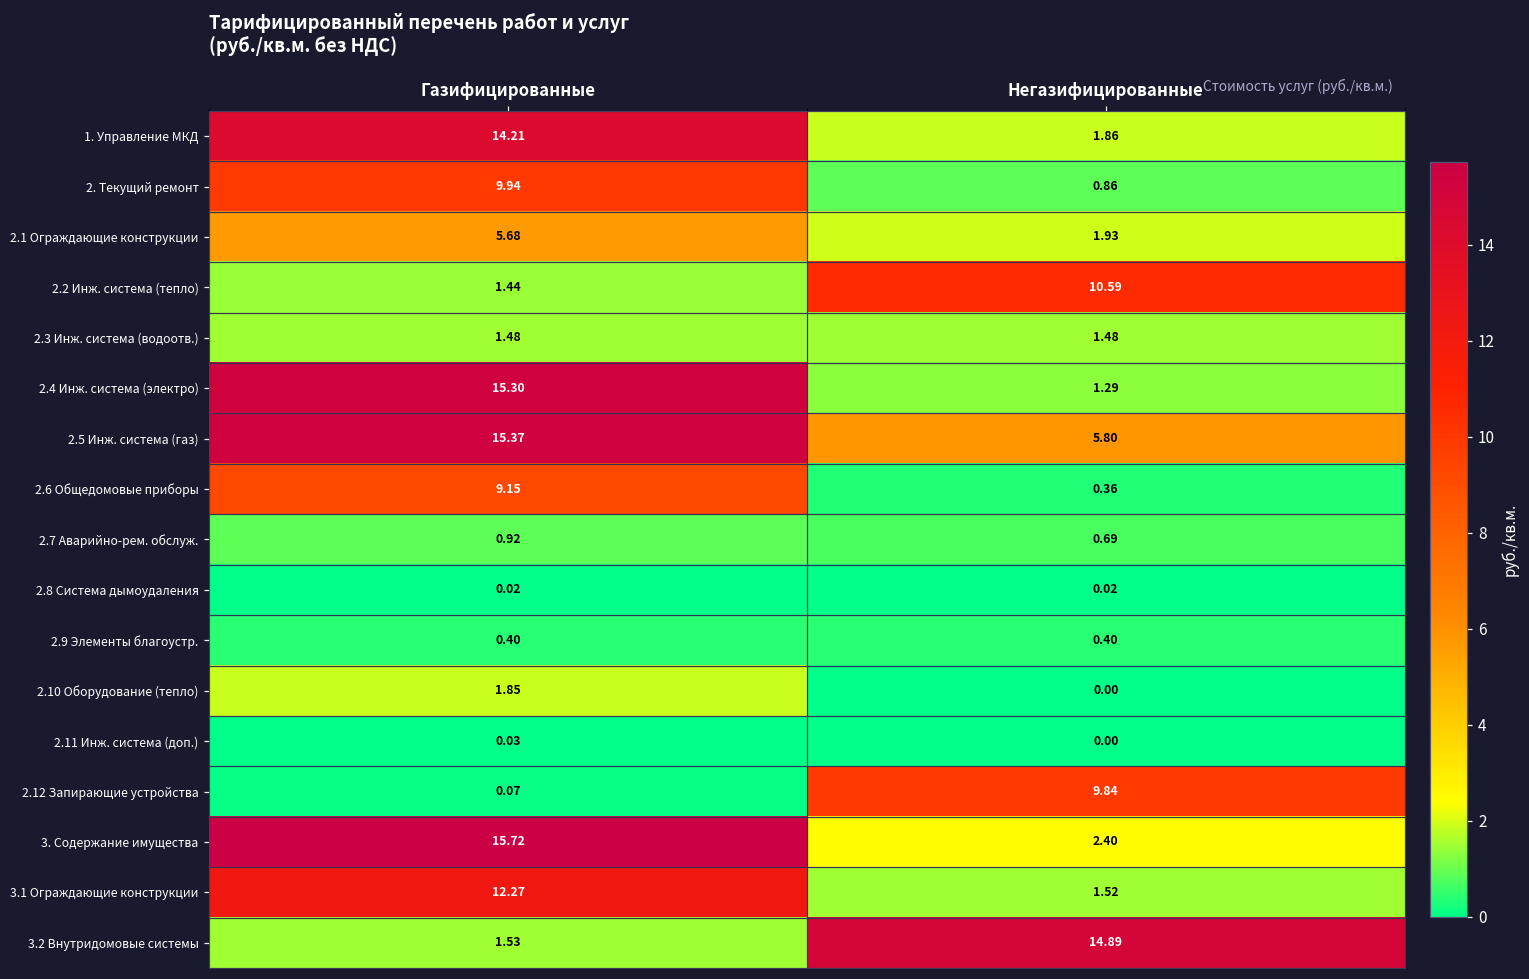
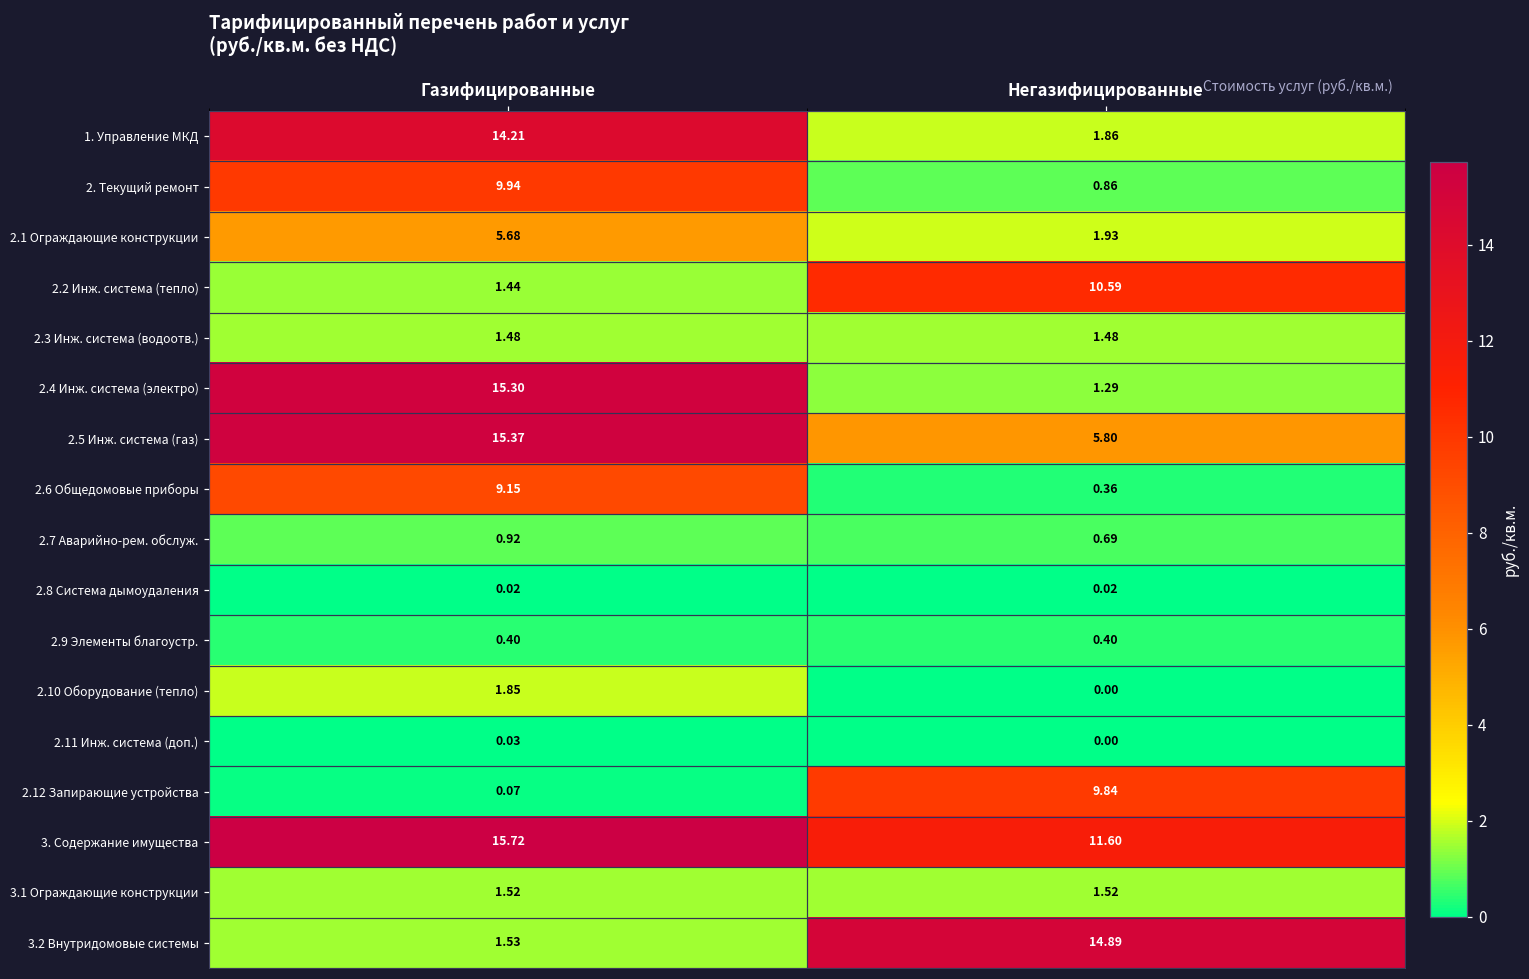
  {
    "1. Управление МКД": {
      "Газифицированные": 14.21,
      "Негазифицированные": 1.86
    },
    "2. Текущий ремонт": {
      "Газифицированные": 9.94,
      "Негазифицированные": 0.86
    },
    "2.1 Ограждающие конструкции": {
      "Газифицированные": 5.68,
      "Негазифицированные": 1.93
    },
    "2.2 Инж. система (тепло)": {
      "Газифицированные": 1.44,
      "Негазифицированные": 10.59
    },
    "2.3 Инж. система (водоотв.)": {
      "Газифицированные": 1.48,
      "Негазифицированные": 1.48
    },
    "2.4 Инж. система (электро)": {
      "Газифицированные": 15.30,
      "Негазифицированные": 1.29
    },
    "2.5 Инж. система (газ)": {
      "Газифицированные": 15.37,
      "Негазифицированные": 5.80
    },
    "2.6 Общедомовые приборы": {
      "Газифицированные": 9.15,
      "Негазифицированные": 0.36
    },
    "2.7 Аварийно-рем. обслуж.": {
      "Газифицированные": 0.92,
      "Негазифицированные": 0.69
    },
    "2.8 Система дымоудаления": {
      "Газифицированные": 0.02,
      "Негазифицированные": 0.02
    },
    "2.9 Элементы благоустр.": {
      "Газифицированные": 0.40,
      "Негазифицированные": 0.40
    },
    "2.10 Оборудование (тепло)": {
      "Газифицированные": 1.85,
      "Негазифицированные": 0.00
    },
    "2.11 Инж. система (доп.)": {
      "Газифицированные": 0.03,
      "Негазифицированные": 0.00
    },
    "2.12 Запирающие устройства": {
      "Газифицированные": 0.07,
      "Негазифицированные": 9.84
    },
    "3. Содержание имущества": {
      "Газифицированные": 15.72,
-     "Негазифицированные": 2.40
+     "Негазифицированные": 11.60
    },
    "3.1 Ограждающие конструкции": {
-     "Газифицированные": 12.27,
+     "Газифицированные": 1.52,
      "Негазифицированные": 1.52
    },
    "3.2 Внутридомовые системы": {
      "Газифицированные": 1.53,
      "Негазифицированные": 14.89
    }
  }
